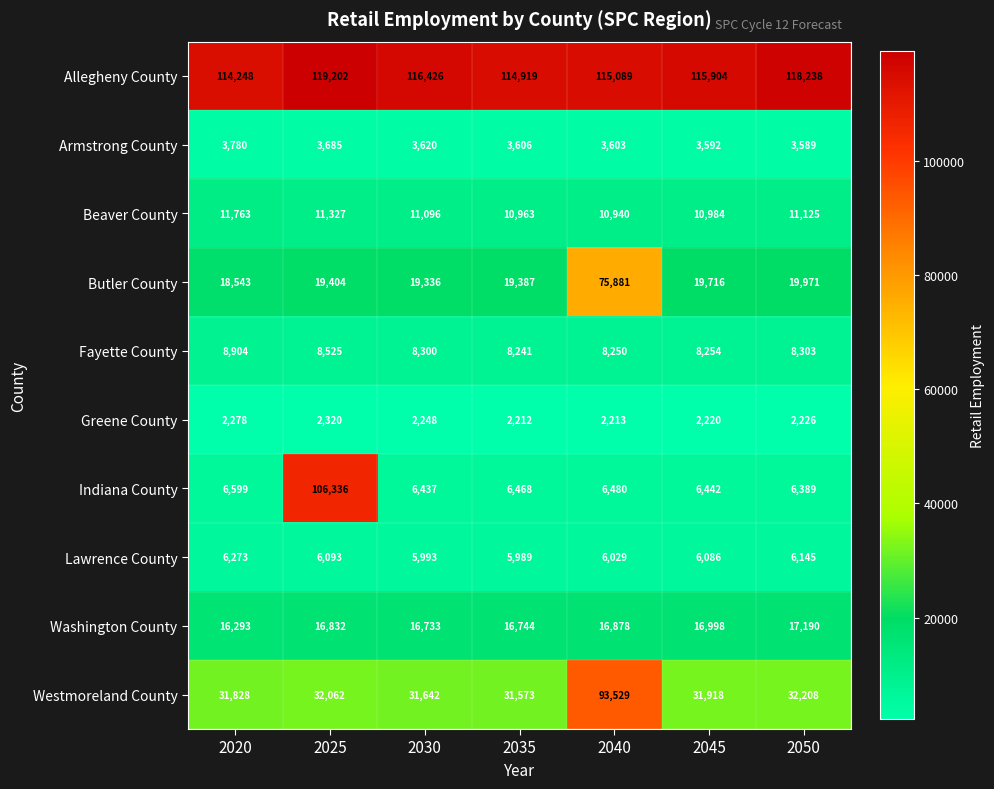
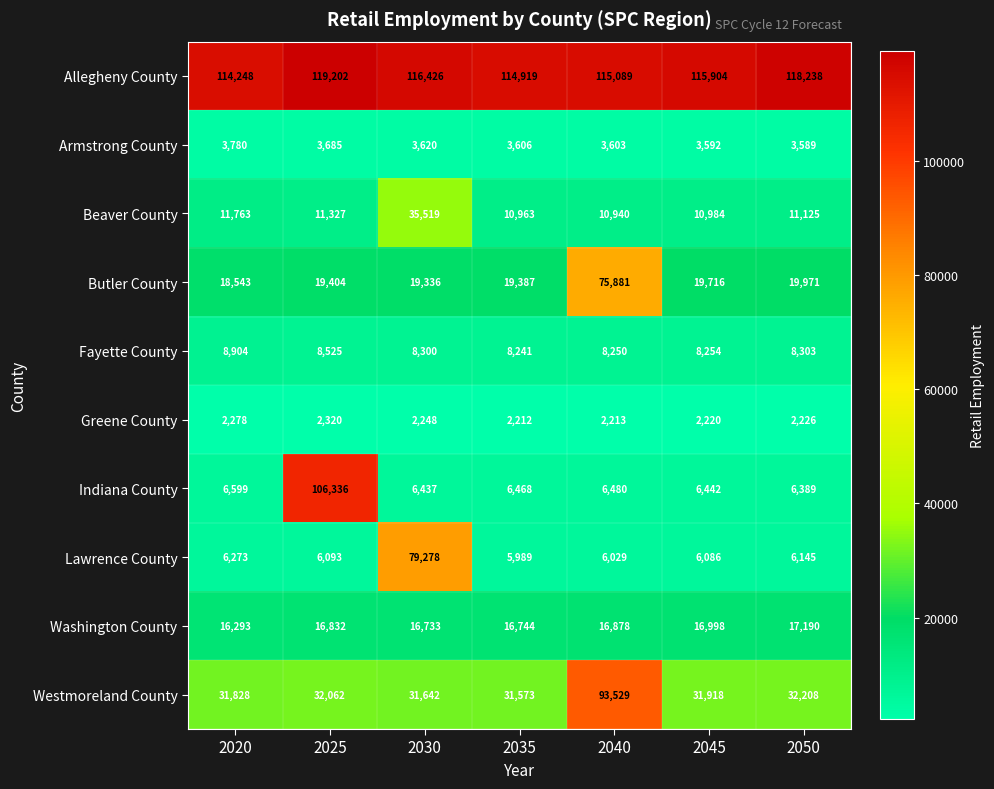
  {
    "Allegheny County": {
      "2020": "114,248",
      "2025": "119,202",
      "2030": "116,426",
      "2035": "114,919",
      "2040": "115,089",
      "2045": "115,904",
      "2050": "118,238"
    },
    "Armstrong County": {
      "2020": "3,780",
      "2025": "3,685",
      "2030": "3,620",
      "2035": "3,606",
      "2040": "3,603",
      "2045": "3,592",
      "2050": "3,589"
    },
    "Beaver County": {
      "2020": "11,763",
      "2025": "11,327",
-     "2030": "11,096",
+     "2030": "35,519",
      "2035": "10,963",
      "2040": "10,940",
      "2045": "10,984",
      "2050": "11,125"
    },
    "Butler County": {
      "2020": "18,543",
      "2025": "19,404",
      "2030": "19,336",
      "2035": "19,387",
      "2040": "75,881",
      "2045": "19,716",
      "2050": "19,971"
    },
    "Fayette County": {
      "2020": "8,904",
      "2025": "8,525",
      "2030": "8,300",
      "2035": "8,241",
      "2040": "8,250",
      "2045": "8,254",
      "2050": "8,303"
    },
    "Greene County": {
      "2020": "2,278",
      "2025": "2,320",
      "2030": "2,248",
      "2035": "2,212",
      "2040": "2,213",
      "2045": "2,220",
      "2050": "2,226"
    },
    "Indiana County": {
      "2020": "6,599",
      "2025": "106,336",
      "2030": "6,437",
      "2035": "6,468",
      "2040": "6,480",
      "2045": "6,442",
      "2050": "6,389"
    },
    "Lawrence County": {
      "2020": "6,273",
      "2025": "6,093",
-     "2030": "5,993",
+     "2030": "79,278",
      "2035": "5,989",
      "2040": "6,029",
      "2045": "6,086",
      "2050": "6,145"
    },
    "Washington County": {
      "2020": "16,293",
      "2025": "16,832",
      "2030": "16,733",
      "2035": "16,744",
      "2040": "16,878",
      "2045": "16,998",
      "2050": "17,190"
    },
    "Westmoreland County": {
      "2020": "31,828",
      "2025": "32,062",
      "2030": "31,642",
      "2035": "31,573",
      "2040": "93,529",
      "2045": "31,918",
      "2050": "32,208"
    }
  }
